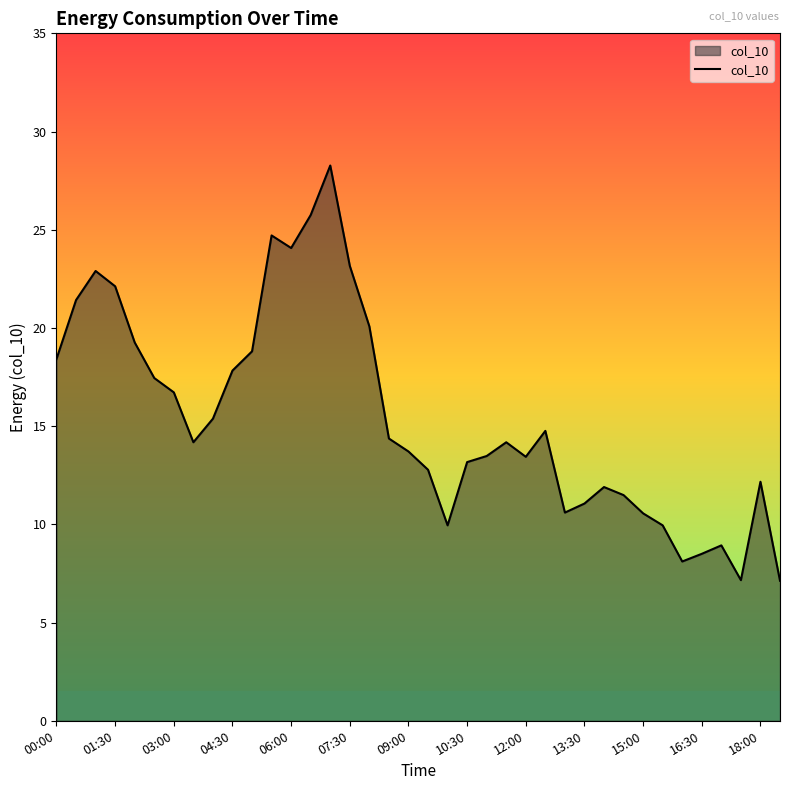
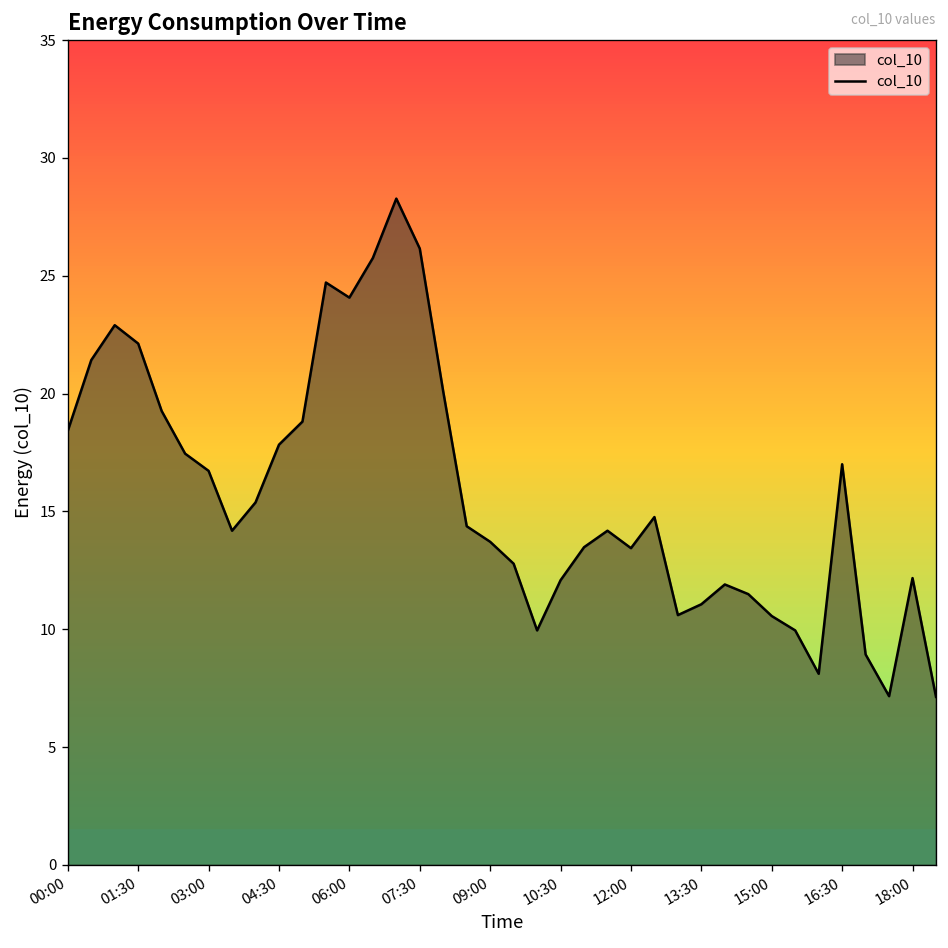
  {
    "00:00": 18.4,
    "01:30": 22.1,
    "03:00": 16.7,
    "04:30": 17.8,
    "06:00": 24.1,
-   "07:30": 23.2,
+   "07:30": 26.2,
    "09:00": 13.7,
-   "10:30": 13.2,
+   "10:30": 12.1,
    "12:00": 13.4,
    "13:30": 11.1,
    "15:00": 10.6,
-   "16:30": 8.5,
+   "16:30": 17.0,
    "18:00": 12.2
  }
